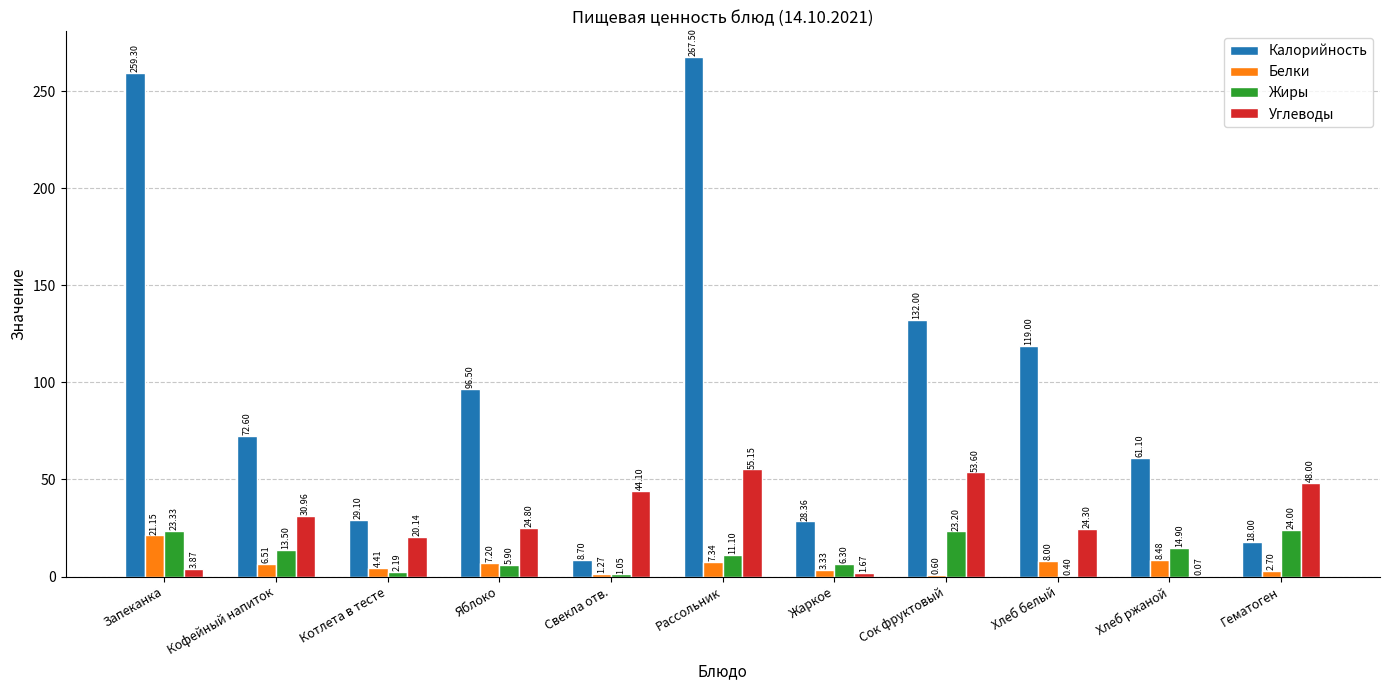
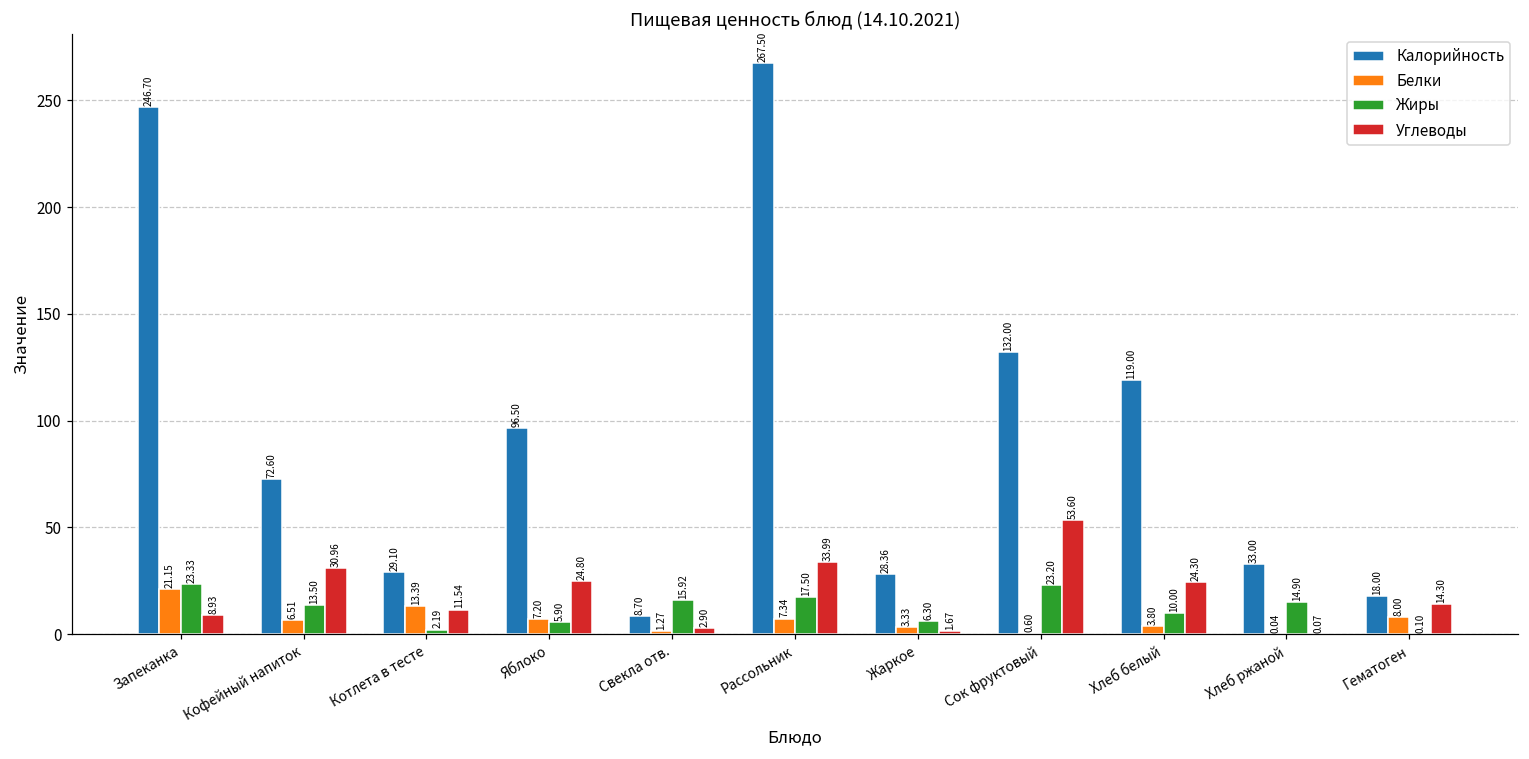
  {
    "Калорийность": {
-     "Запеканка": 259.30,
+     "Запеканка": 246.70,
      "Кофейный напиток": 72.60,
      "Котлета в тесте": 29.10,
      "Яблоко": 96.50,
      "Свекла отв.": 8.70,
      "Рассольник": 267.50,
      "Жаркое": 28.36,
      "Сок фруктовый": 132.00,
      "Хлеб белый": 119.00,
-     "Хлеб ржаной": 61.10,
+     "Хлеб ржаной": 33.00,
      "Гематоген": 18.00
    },
    "Белки": {
      "Запеканка": 21.15,
      "Кофейный напиток": 6.51,
-     "Котлета в тесте": 4.41,
+     "Котлета в тесте": 13.39,
      "Яблоко": 7.20,
      "Свекла отв.": 1.27,
      "Рассольник": 7.34,
      "Жаркое": 3.33,
      "Сок фруктовый": 0.60,
-     "Хлеб белый": 8.00,
-     "Хлеб ржаной": 8.48,
-     "Гематоген": 2.70
+     "Хлеб белый": 3.80,
+     "Хлеб ржаной": 0.04,
+     "Гематоген": 8.00
    },
    "Жиры": {
      "Запеканка": 23.33,
      "Кофейный напиток": 13.50,
      "Котлета в тесте": 2.19,
      "Яблоко": 5.90,
-     "Свекла отв.": 1.05,
-     "Рассольник": 11.10,
+     "Свекла отв.": 15.92,
+     "Рассольник": 17.50,
      "Жаркое": 6.30,
      "Сок фруктовый": 23.20,
-     "Хлеб белый": 0.40,
+     "Хлеб белый": 10.00,
      "Хлеб ржаной": 14.90,
-     "Гематоген": 24.00
+     "Гематоген": 0.10
    },
    "Углеводы": {
-     "Запеканка": 3.87,
+     "Запеканка": 8.93,
      "Кофейный напиток": 30.96,
-     "Котлета в тесте": 20.14,
+     "Котлета в тесте": 11.54,
      "Яблоко": 24.80,
-     "Свекла отв.": 44.10,
-     "Рассольник": 55.15,
+     "Свекла отв.": 2.90,
+     "Рассольник": 33.99,
      "Жаркое": 1.67,
      "Сок фруктовый": 53.60,
      "Хлеб белый": 24.30,
      "Хлеб ржаной": 0.07,
-     "Гематоген": 48.00
+     "Гематоген": 14.30
    }
  }
